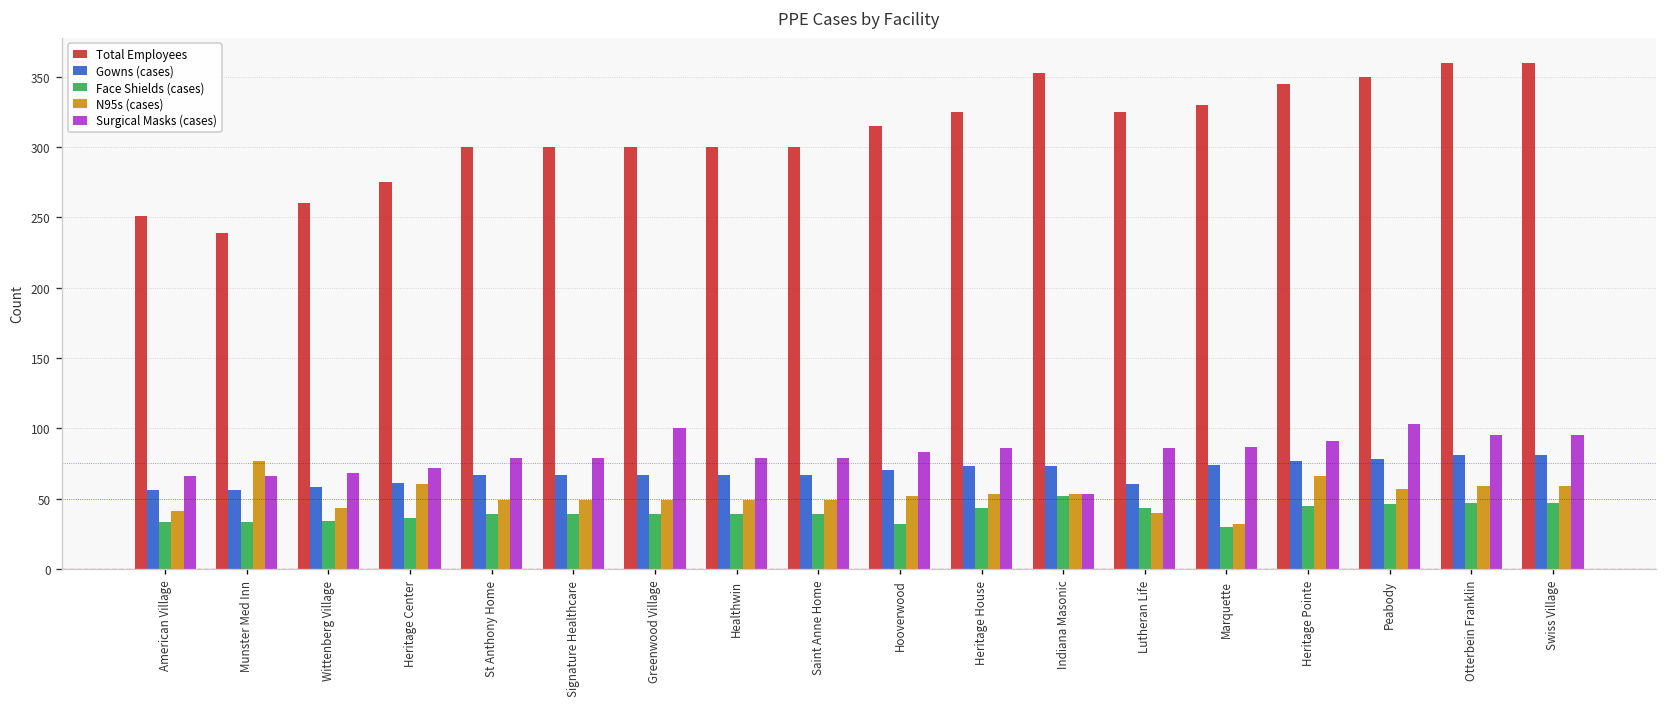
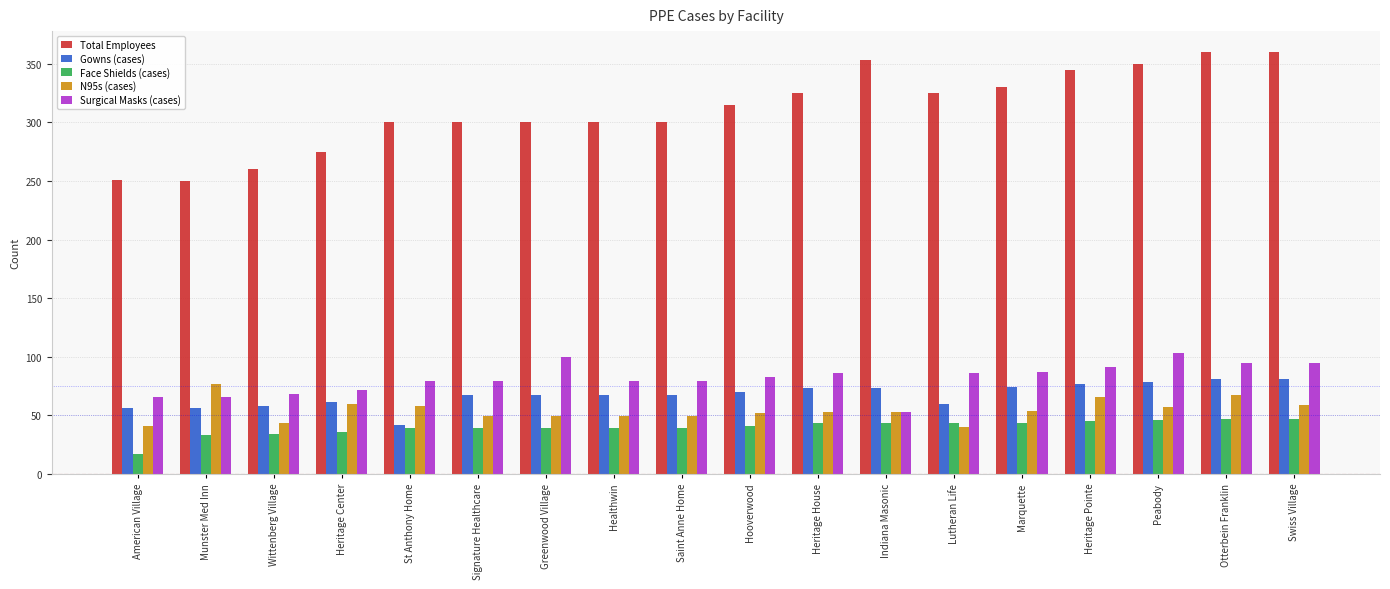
  {
    "Total Employees": {
      "American Village": 251,
-     "Munster Med Inn": 239,
+     "Munster Med Inn": 250,
      "Wittenberg Village": 260,
      "Heritage Center": 275,
      "St Anthony Home": 300,
      "Signature Healthcare": 300,
      "Greenwood Village": 300,
      "Healthwin": 300,
      "Saint Anne Home": 300,
      "Hooverwood": 315,
      "Heritage House": 325,
      "Indiana Masonic": 353,
      "Lutheran Life": 325,
      "Marquette": 330,
      "Heritage Pointe": 345,
      "Peabody": 350,
      "Otterbein Franklin": 360,
      "Swiss Village": 360
    },
    "Gowns (cases)": {
      "American Village": 56,
      "Munster Med Inn": 56,
      "Wittenberg Village": 58,
      "Heritage Center": 61,
-     "St Anthony Home": 67,
+     "St Anthony Home": 42,
      "Signature Healthcare": 67,
      "Greenwood Village": 67,
      "Healthwin": 67,
      "Saint Anne Home": 67,
      "Hooverwood": 70,
      "Heritage House": 73,
      "Indiana Masonic": 73,
      "Lutheran Life": 60,
      "Marquette": 74,
      "Heritage Pointe": 77,
      "Peabody": 78,
      "Otterbein Franklin": 81,
      "Swiss Village": 81
    },
    "Face Shields (cases)": {
-     "American Village": 33,
+     "American Village": 17,
      "Munster Med Inn": 33,
      "Wittenberg Village": 34,
      "Heritage Center": 36,
      "St Anthony Home": 39,
      "Signature Healthcare": 39,
      "Greenwood Village": 39,
      "Healthwin": 39,
      "Saint Anne Home": 39,
-     "Hooverwood": 32,
+     "Hooverwood": 41,
      "Heritage House": 43,
-     "Indiana Masonic": 52,
+     "Indiana Masonic": 43,
      "Lutheran Life": 43,
-     "Marquette": 30,
+     "Marquette": 43,
      "Heritage Pointe": 45,
      "Peabody": 46,
      "Otterbein Franklin": 47,
      "Swiss Village": 47
    },
    "N95s (cases)": {
      "American Village": 41,
      "Munster Med Inn": 77,
      "Wittenberg Village": 43,
      "Heritage Center": 60,
-     "St Anthony Home": 49,
+     "St Anthony Home": 58,
      "Signature Healthcare": 49,
      "Greenwood Village": 49,
      "Healthwin": 49,
      "Saint Anne Home": 49,
      "Hooverwood": 52,
      "Heritage House": 53,
      "Indiana Masonic": 53,
      "Lutheran Life": 40,
-     "Marquette": 32,
+     "Marquette": 54,
      "Heritage Pointe": 66,
      "Peabody": 57,
-     "Otterbein Franklin": 59,
+     "Otterbein Franklin": 67,
      "Swiss Village": 59
    },
    "Surgical Masks (cases)": {
      "American Village": 66,
      "Munster Med Inn": 66,
      "Wittenberg Village": 68,
      "Heritage Center": 72,
      "St Anthony Home": 79,
      "Signature Healthcare": 79,
      "Greenwood Village": 100,
      "Healthwin": 79,
      "Saint Anne Home": 79,
      "Hooverwood": 83,
      "Heritage House": 86,
      "Indiana Masonic": 53,
      "Lutheran Life": 86,
      "Marquette": 87,
      "Heritage Pointe": 91,
      "Peabody": 103,
      "Otterbein Franklin": 95,
      "Swiss Village": 95
    }
  }
